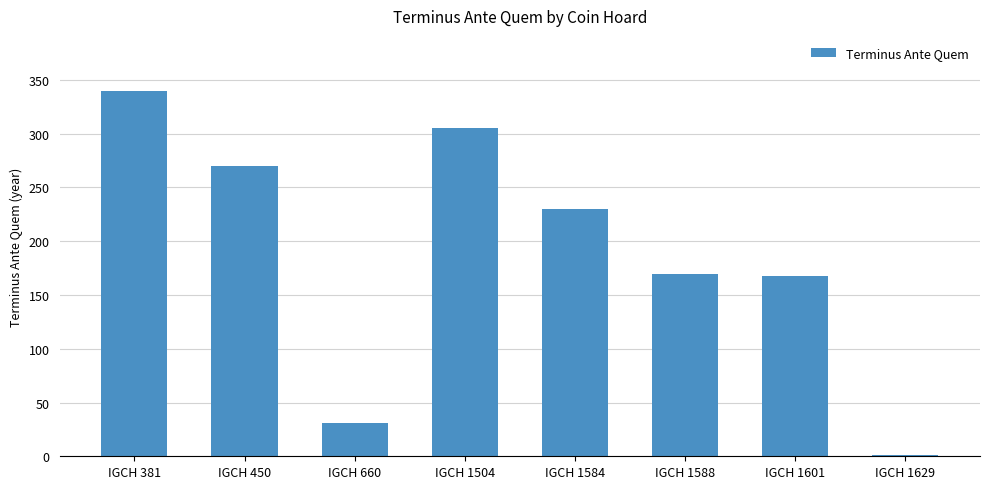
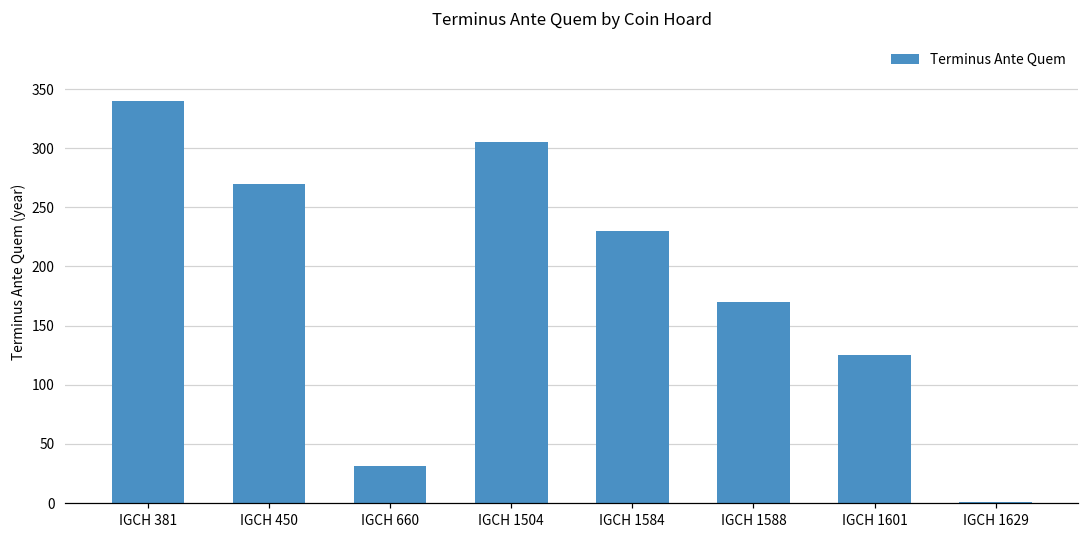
  {
    "IGCH 381": 340,
    "IGCH 450": 270,
    "IGCH 660": 31,
    "IGCH 1504": 305,
    "IGCH 1584": 230,
    "IGCH 1588": 170,
-   "IGCH 1601": 168
+   "IGCH 1601": 125
  }
